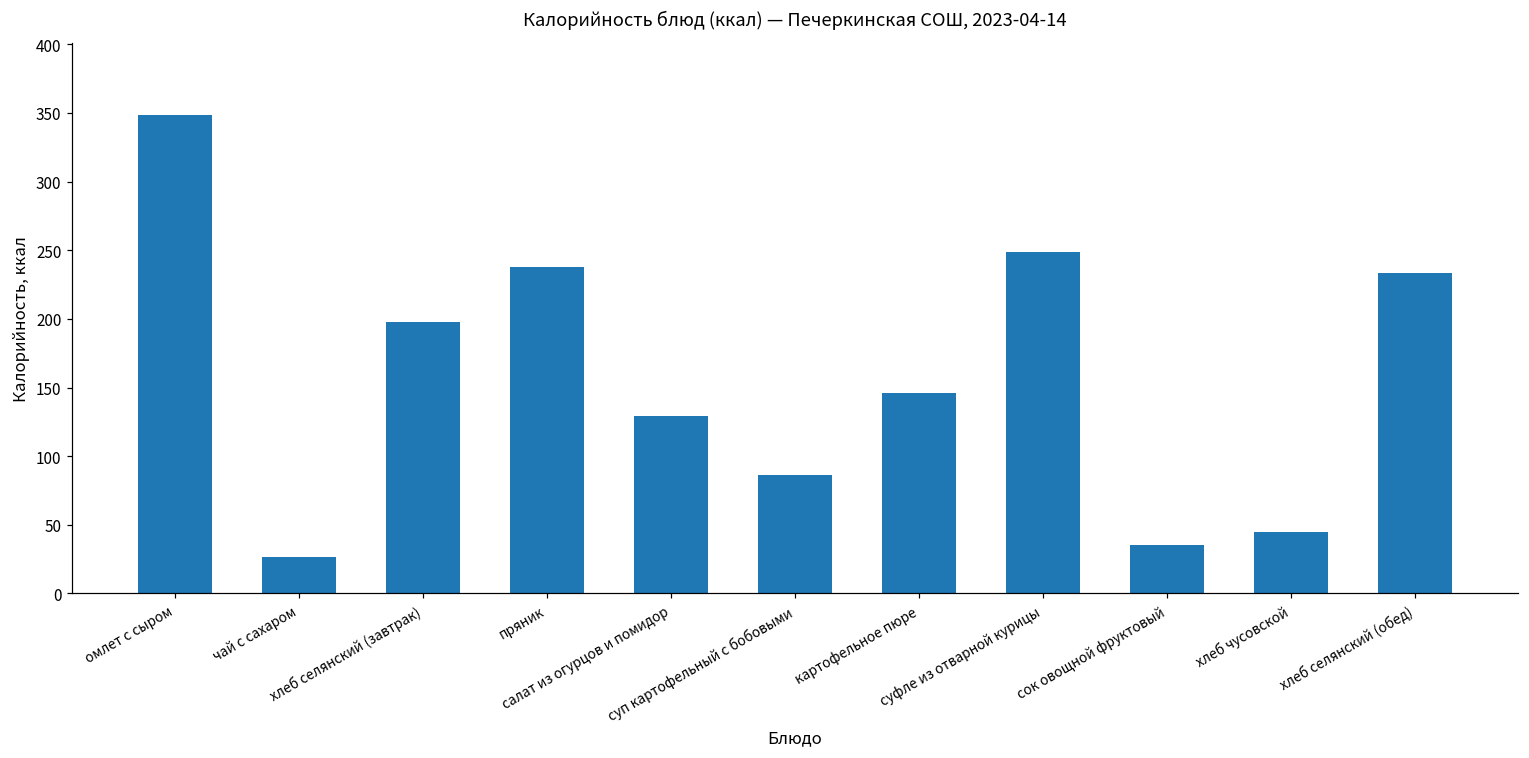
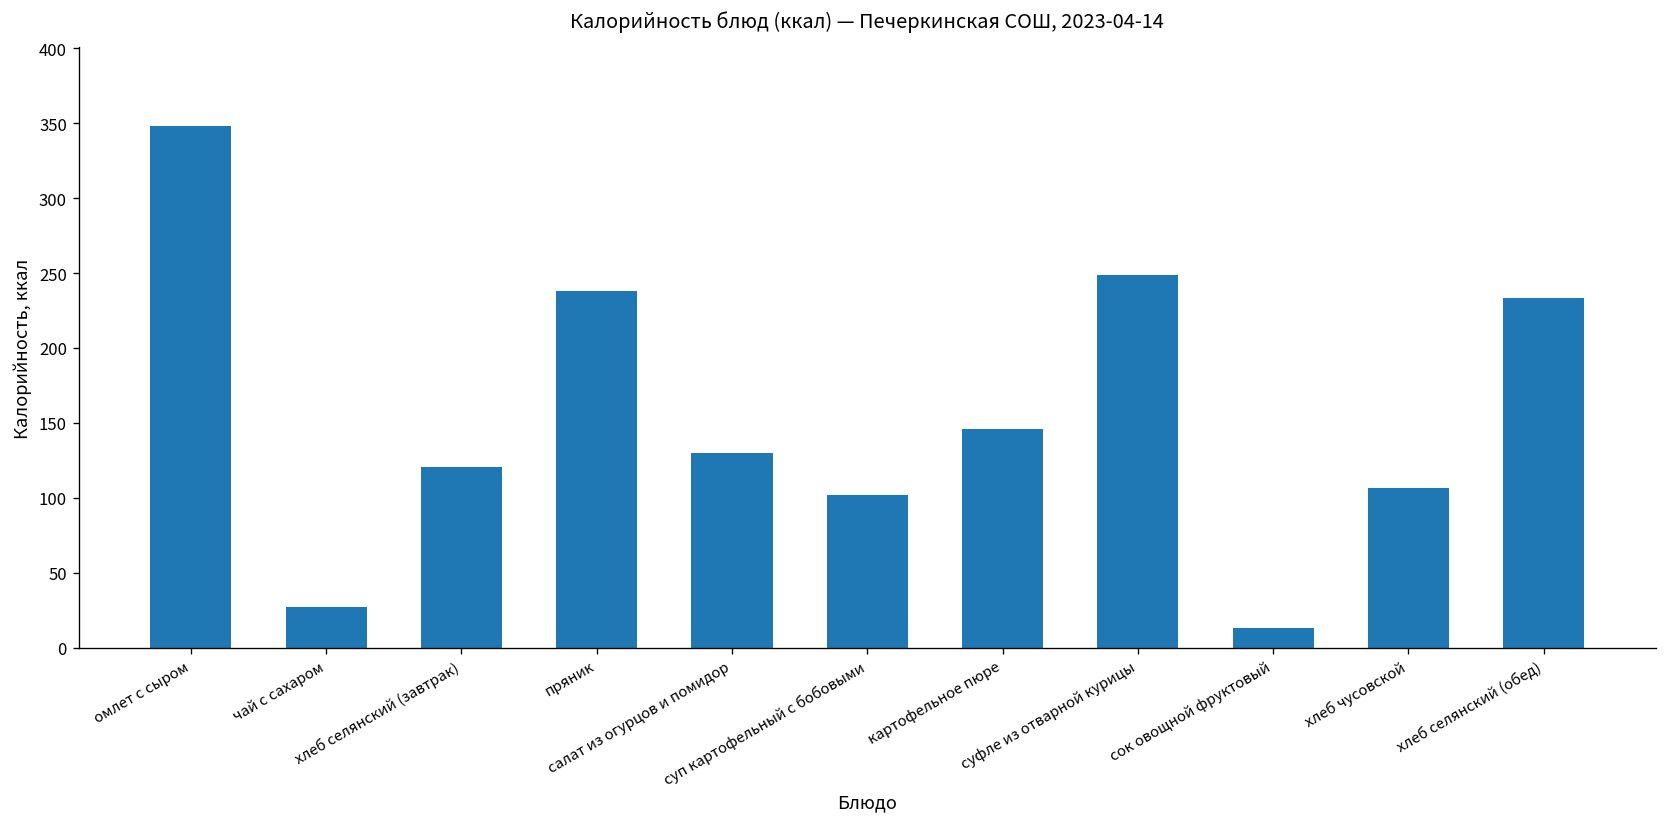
  {
    "омлет с сыром": 348,
    "чай с сахаром": 27,
-   "хлеб селянский (завтрак)": 197,
+   "хлеб селянский (завтрак)": 120,
    "пряник": 238,
    "салат из огурцов и помидор": 130,
-   "суп картофельный с бобовыми": 86,
+   "суп картофельный с бобовыми": 102,
    "картофельное пюре": 146,
    "суфле из отварной курицы": 249,
-   "сок овощной фруктовый": 35,
-   "хлеб чусовской": 45,
+   "сок овощной фруктовый": 13,
+   "хлеб чусовской": 107,
    "хлеб селянский (обед)": 234
  }
